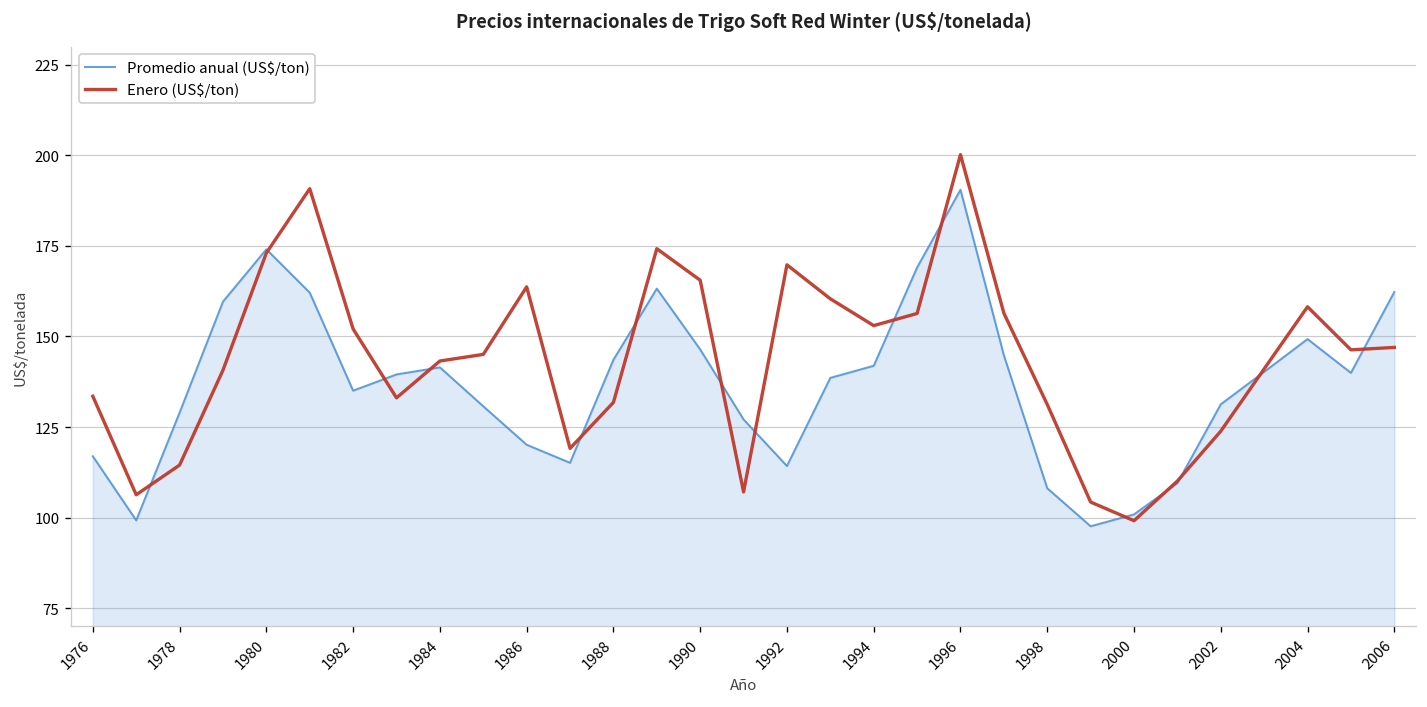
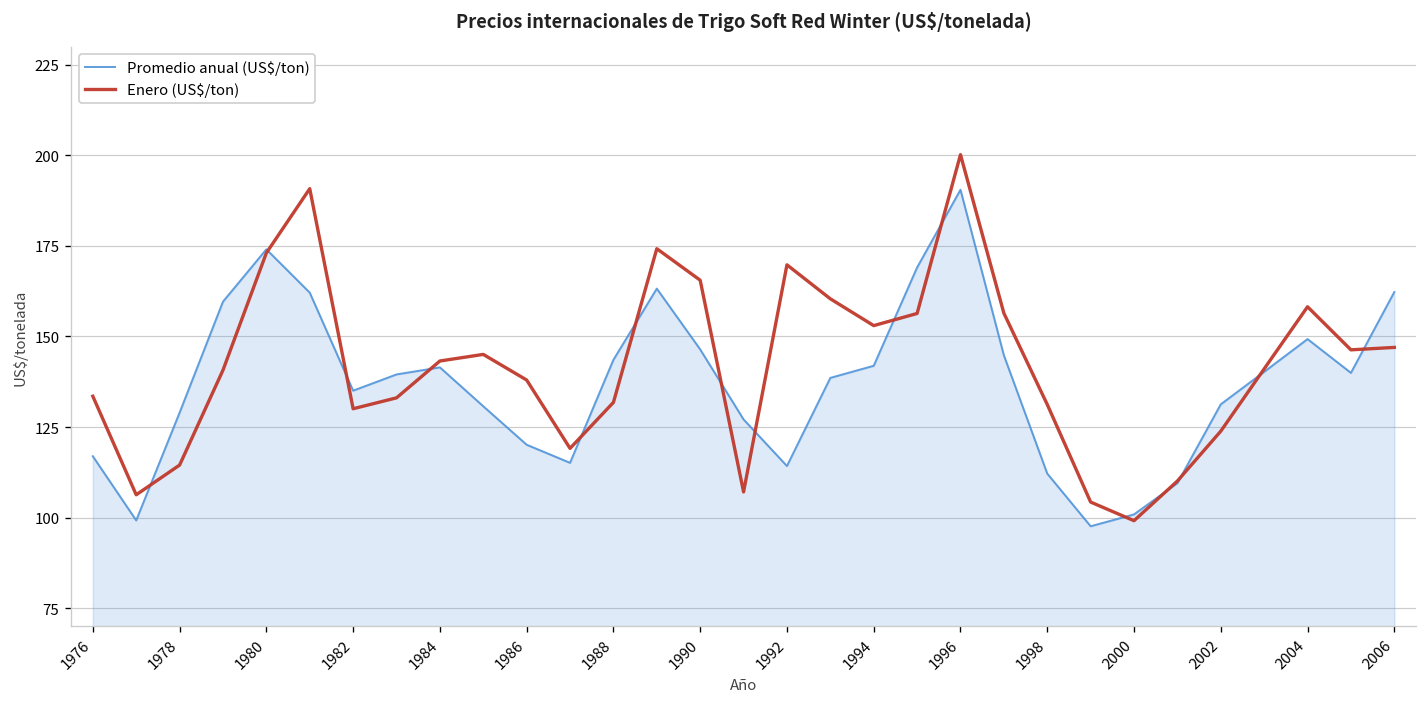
  {
    "Promedio anual (US$/ton)": {
      "1976": 117,
      "1978": 129,
      "1980": 174,
      "1982": 135,
      "1984": 141,
      "1986": 120,
      "1988": 144,
      "1990": 146,
      "1992": 114,
      "1994": 142,
      "1996": 191,
-     "1998": 108,
+     "1998": 112,
      "2000": 101,
      "2002": 131,
      "2004": 149,
      "2006": 162
    },
    "Enero (US$/ton)": {
      "1976": 134,
      "1978": 115,
      "1980": 173,
-     "1982": 152,
+     "1982": 130,
      "1984": 143,
-     "1986": 164,
+     "1986": 138,
      "1988": 132,
      "1990": 166,
      "1992": 170,
      "1994": 153,
      "1996": 200,
      "1998": 131,
      "2000": 99,
      "2002": 124,
      "2004": 158,
      "2006": 147
    }
  }
